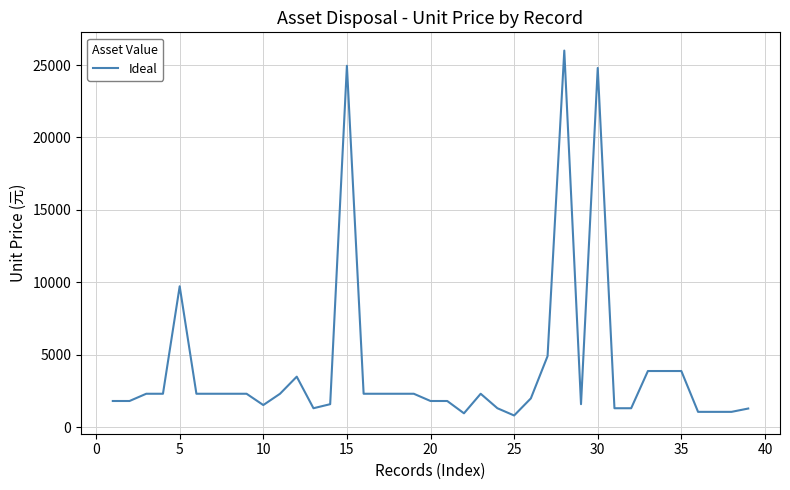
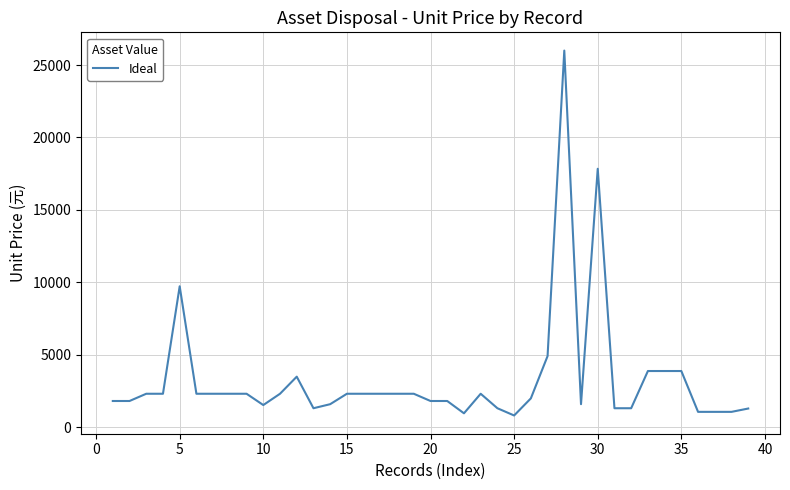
  {
    "5": 9700,
    "10": 1500,
-   "15": 25000,
+   "15": 2300,
    "20": 1800,
    "25": 800,
-   "30": 24800,
+   "30": 17800,
    "35": 3900
  }
